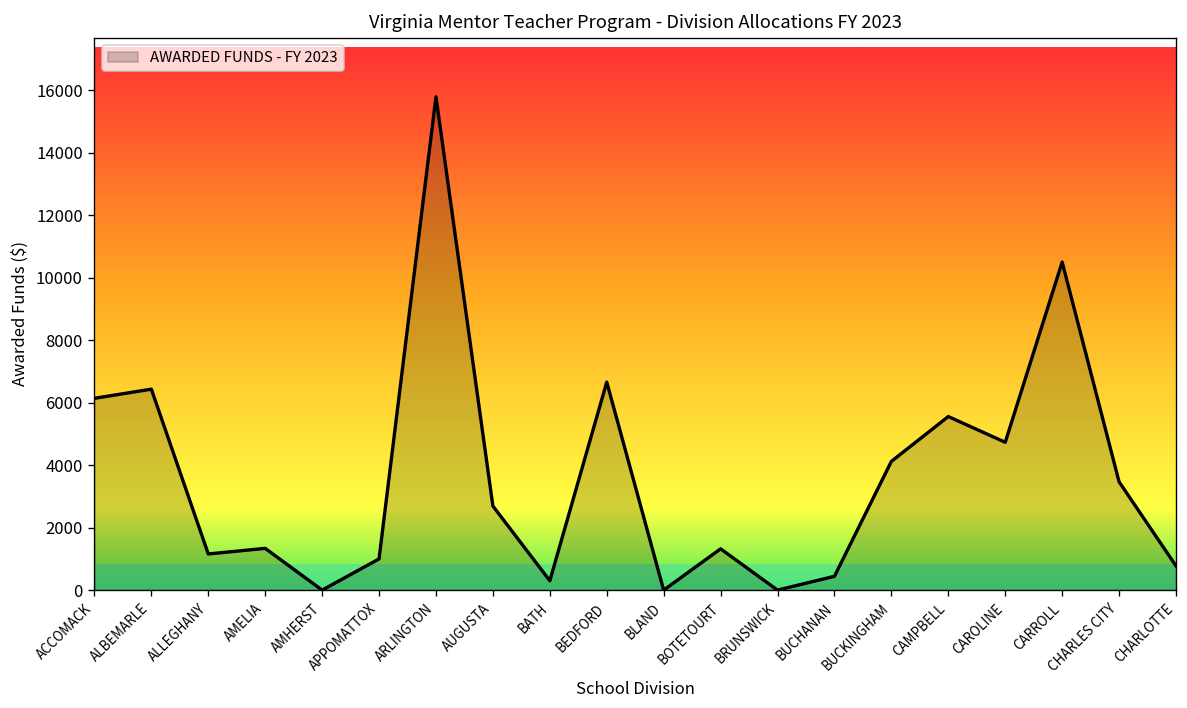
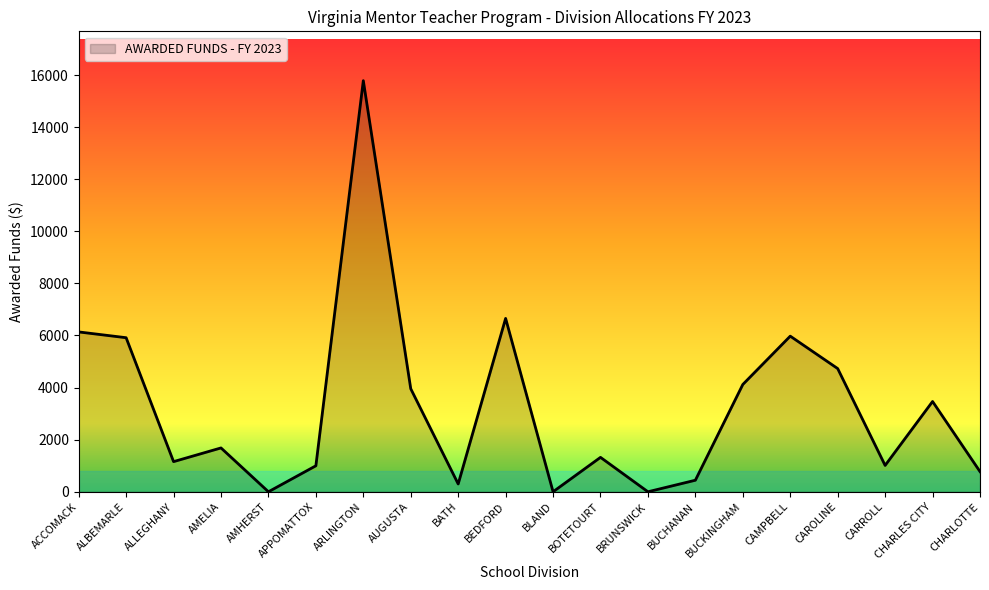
  {
    "ACCOMACK": 6100,
-   "ALBEMARLE": 6400,
+   "ALBEMARLE": 5900,
    "ALLEGHANY": 1200,
-   "AMELIA": 1300,
+   "AMELIA": 1700,
    "APPOMATTOX": 1000,
    "ARLINGTON": 15800,
-   "AUGUSTA": 2700,
+   "AUGUSTA": 4000,
    "BEDFORD": 6700,
    "BOTETOURT": 1300,
    "BUCKINGHAM": 4100,
-   "CAMPBELL": 5600,
+   "CAMPBELL": 6000,
    "CAROLINE": 4700,
-   "CARROLL": 10500,
+   "CARROLL": 1000,
    "CHARLES CITY": 3500
  }
